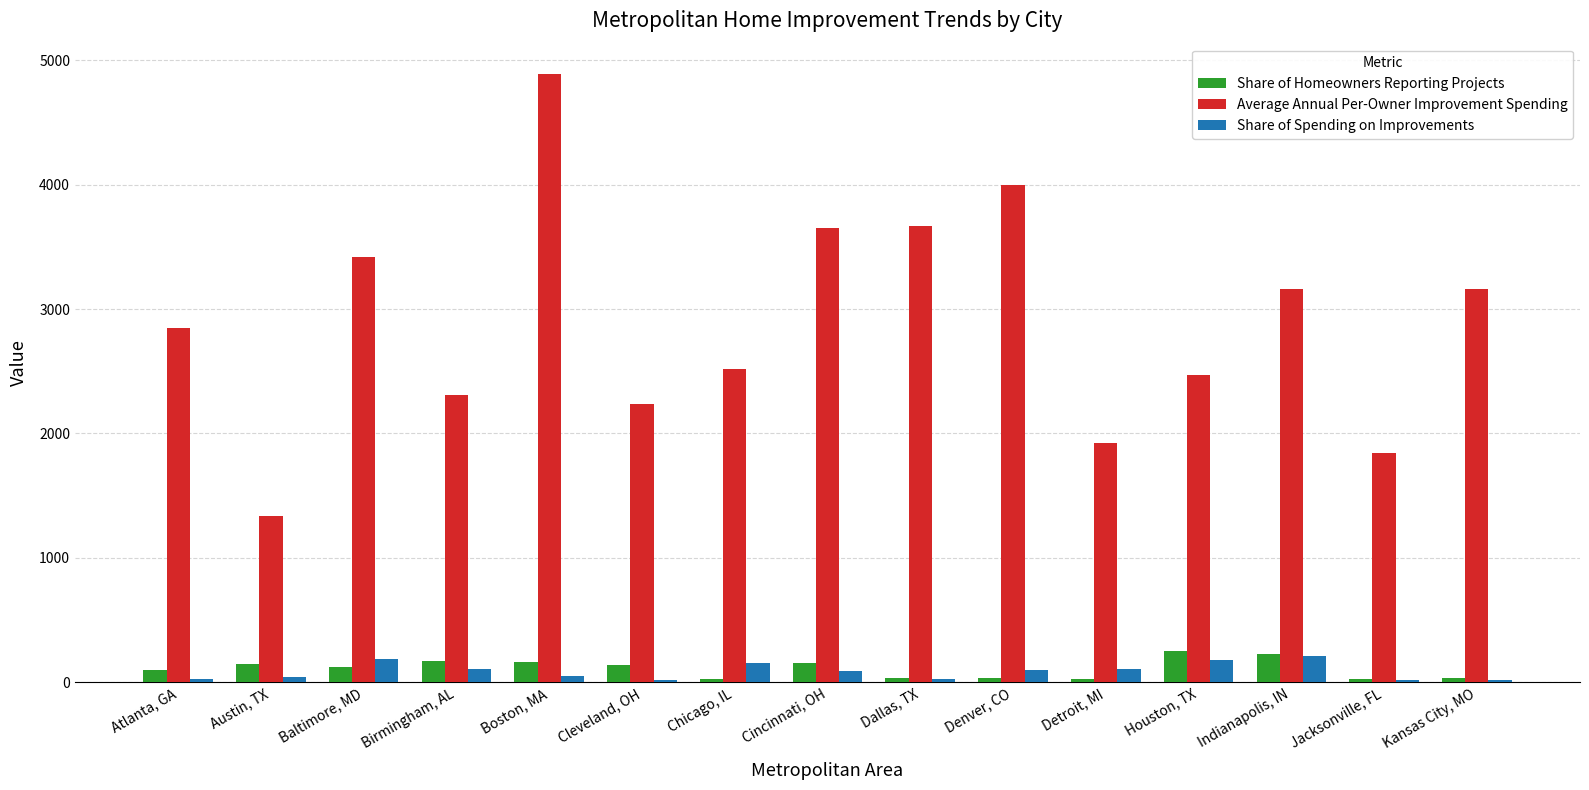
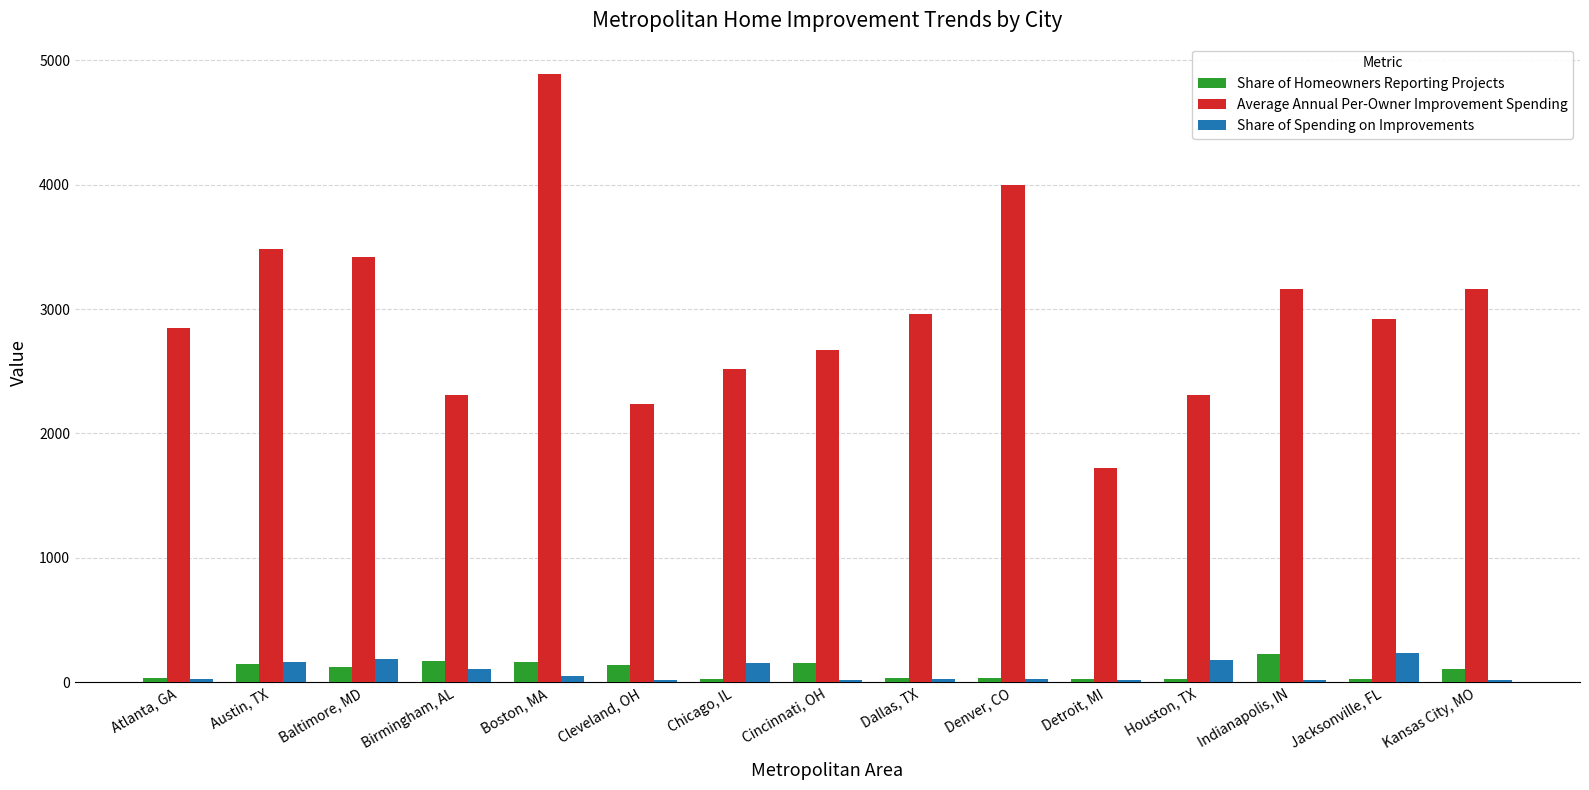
  {
    "Share of Homeowners Reporting Projects": {
-     "Atlanta, GA": 100,
+     "Atlanta, GA": 30,
      "Austin, TX": 150,
      "Baltimore, MD": 120,
      "Birmingham, AL": 170,
      "Boston, MA": 170,
      "Cleveland, OH": 140,
      "Chicago, IL": 30,
      "Cincinnati, OH": 150,
      "Dallas, TX": 30,
      "Denver, CO": 30,
      "Detroit, MI": 30,
-     "Houston, TX": 250,
+     "Houston, TX": 30,
      "Indianapolis, IN": 230,
      "Jacksonville, FL": 20,
-     "Kansas City, MO": 30
+     "Kansas City, MO": 100
    },
    "Average Annual Per-Owner Improvement Spending": {
      "Atlanta, GA": 2850,
-     "Austin, TX": 1340,
+     "Austin, TX": 3480,
      "Baltimore, MD": 3420,
      "Birmingham, AL": 2310,
      "Boston, MA": 4890,
      "Cleveland, OH": 2240,
      "Chicago, IL": 2520,
-     "Cincinnati, OH": 3660,
-     "Dallas, TX": 3670,
+     "Cincinnati, OH": 2670,
+     "Dallas, TX": 2960,
      "Denver, CO": 4000,
-     "Detroit, MI": 1920,
-     "Houston, TX": 2470,
+     "Detroit, MI": 1720,
+     "Houston, TX": 2310,
      "Indianapolis, IN": 3160,
-     "Jacksonville, FL": 1840,
+     "Jacksonville, FL": 2920,
      "Kansas City, MO": 3160
    },
    "Share of Spending on Improvements": {
      "Atlanta, GA": 20,
-     "Austin, TX": 40,
+     "Austin, TX": 160,
      "Baltimore, MD": 190,
      "Birmingham, AL": 100,
      "Boston, MA": 50,
      "Chicago, IL": 150,
-     "Cincinnati, OH": 90,
+     "Cincinnati, OH": 20,
      "Dallas, TX": 20,
-     "Denver, CO": 90,
-     "Detroit, MI": 100,
+     "Denver, CO": 20,
+     "Detroit, MI": 20,
      "Houston, TX": 180,
-     "Indianapolis, IN": 210,
-     "Jacksonville, FL": 10
+     "Indianapolis, IN": 20,
+     "Jacksonville, FL": 240
    }
  }
